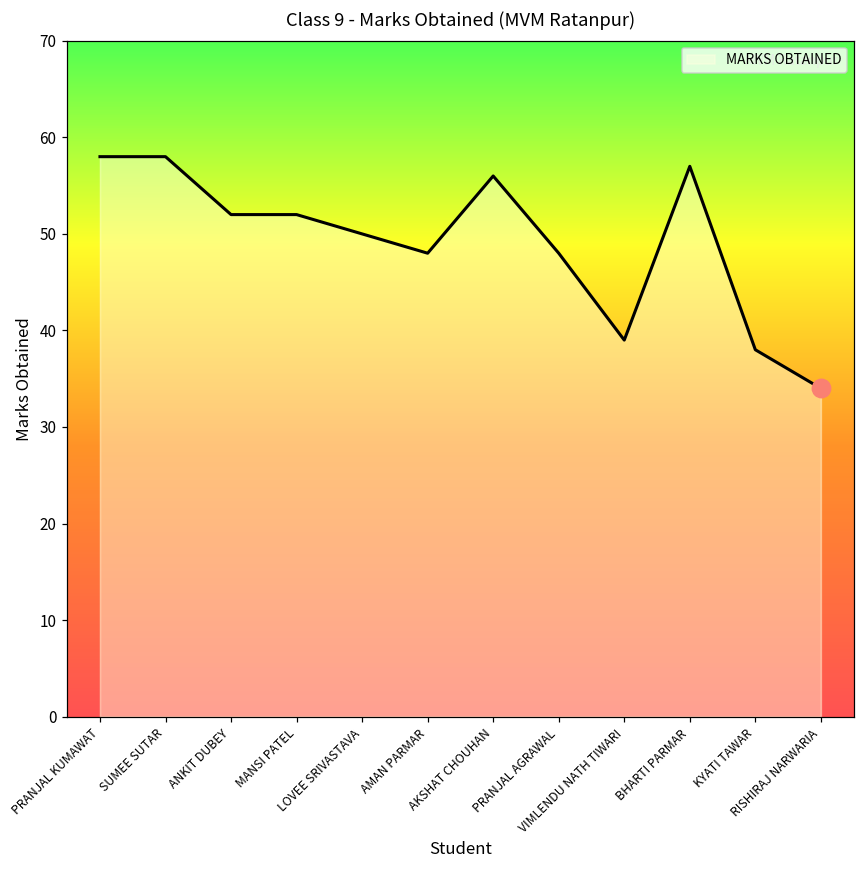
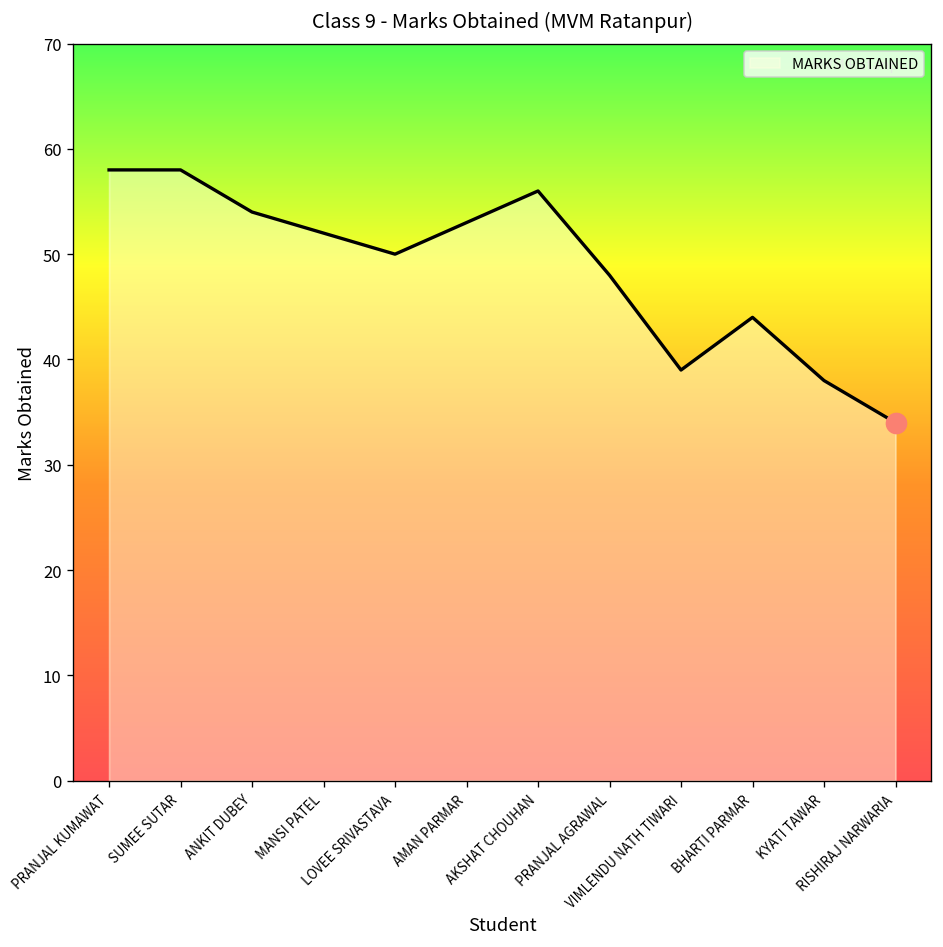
  {
    "MARKS OBTAINED": {
      "PRANJAL KUMAWAT": 58,
      "SUMEE SUTAR": 58,
-     "ANKIT DUBEY": 52,
+     "ANKIT DUBEY": 54,
      "MANSI PATEL": 52,
      "LOVEE SRIVASTAVA": 50,
-     "AMAN PARMAR": 48,
+     "AMAN PARMAR": 53,
      "AKSHAT CHOUHAN": 56,
      "PRANJAL AGRAWAL": 48,
      "VIMLENDU NATH TIWARI": 39,
-     "BHARTI PARMAR": 57,
+     "BHARTI PARMAR": 44,
      "KYATI TAWAR": 38
    }
  }
